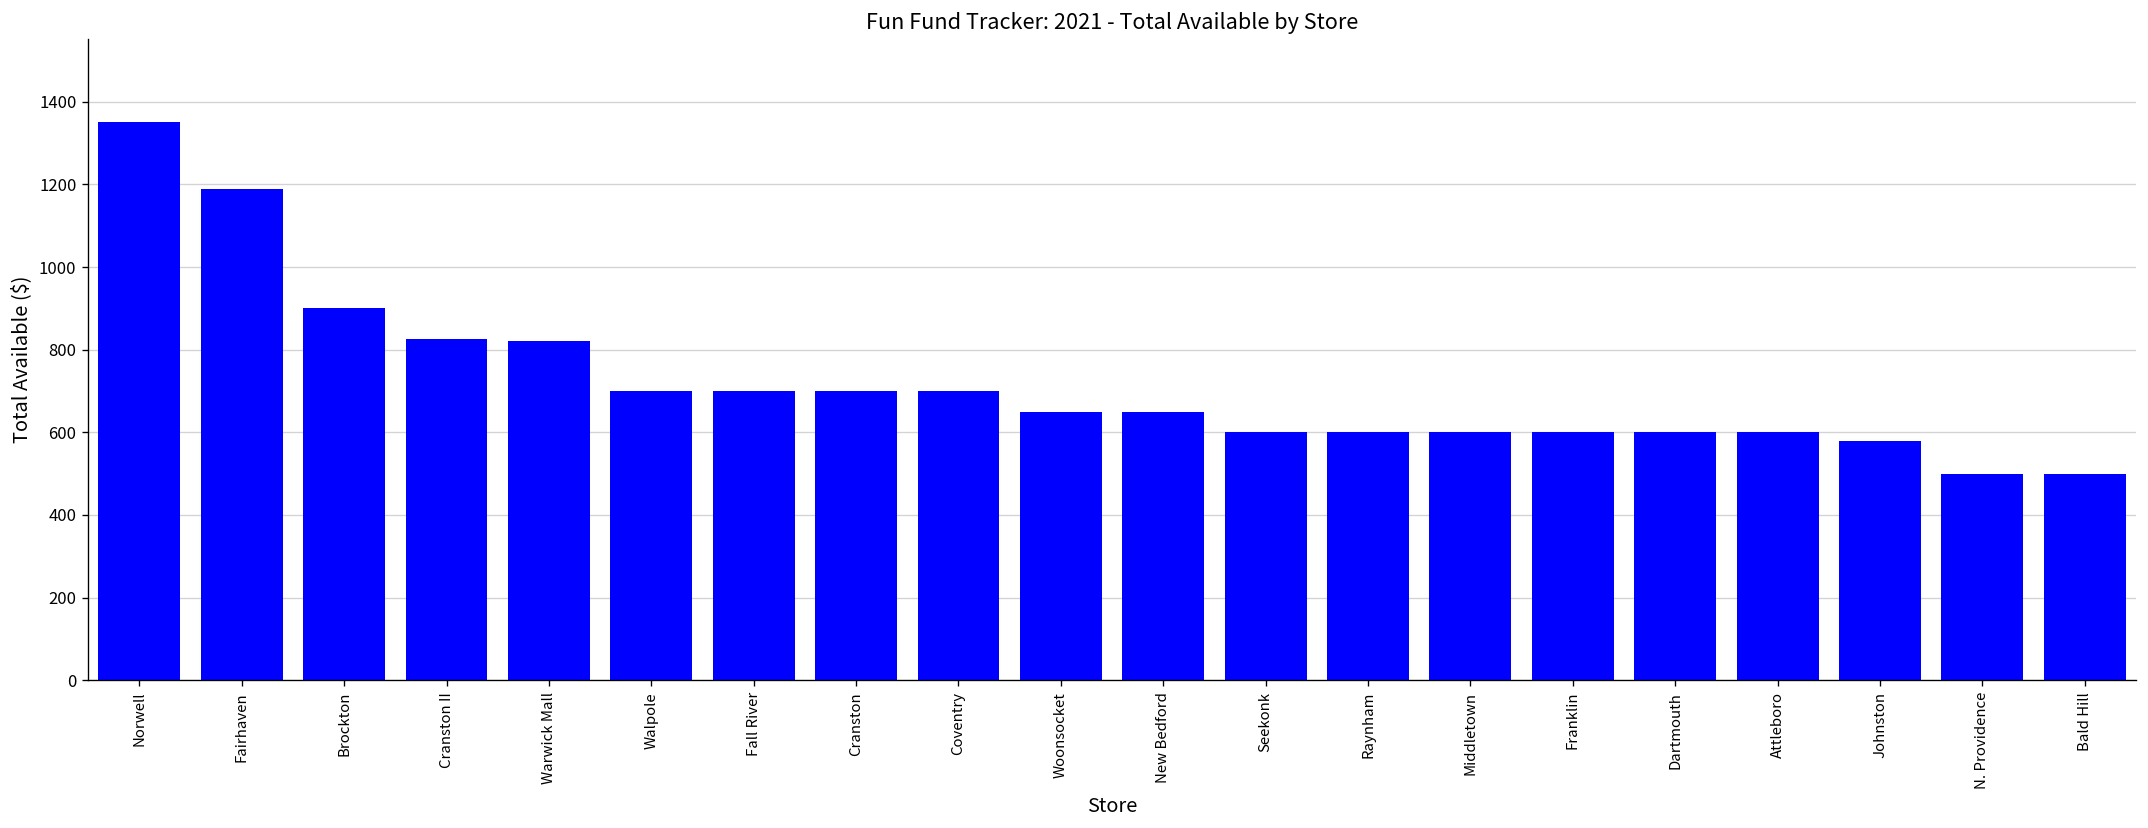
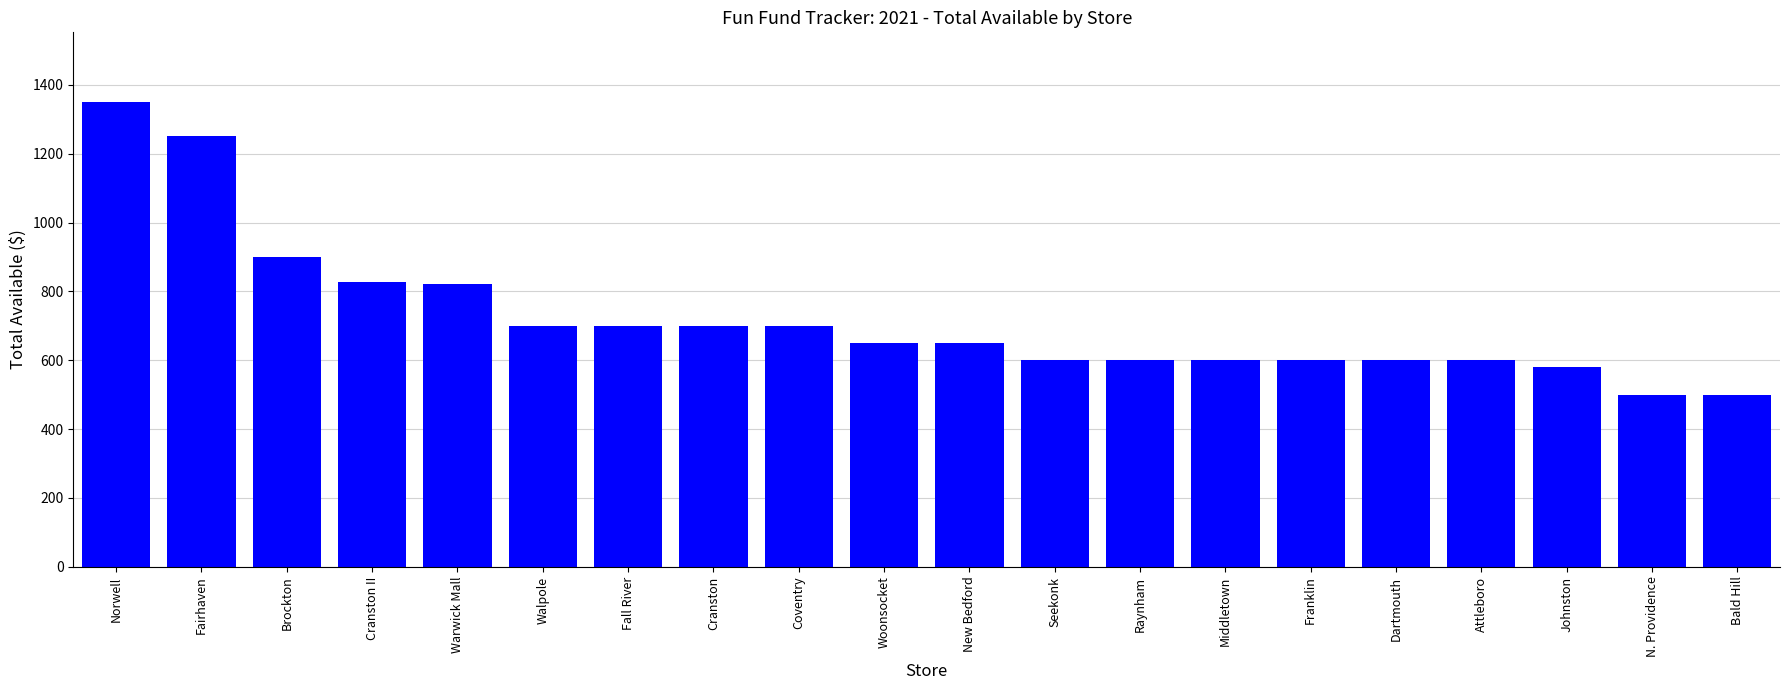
  {
    "Norwell": 1350,
-   "Fairhaven": 1190,
+   "Fairhaven": 1250,
    "Brockton": 900,
    "Cranston II": 830,
    "Warwick Mall": 820,
    "Walpole": 700,
    "Fall River": 700,
    "Cranston": 700,
    "Coventry": 700,
    "Woonsocket": 650,
    "New Bedford": 650,
    "Seekonk": 600,
    "Raynham": 600,
    "Middletown": 600,
    "Franklin": 600,
    "Dartmouth": 600,
    "Attleboro": 600,
    "Johnston": 580,
    "N. Providence": 500,
    "Bald Hill": 500
  }
